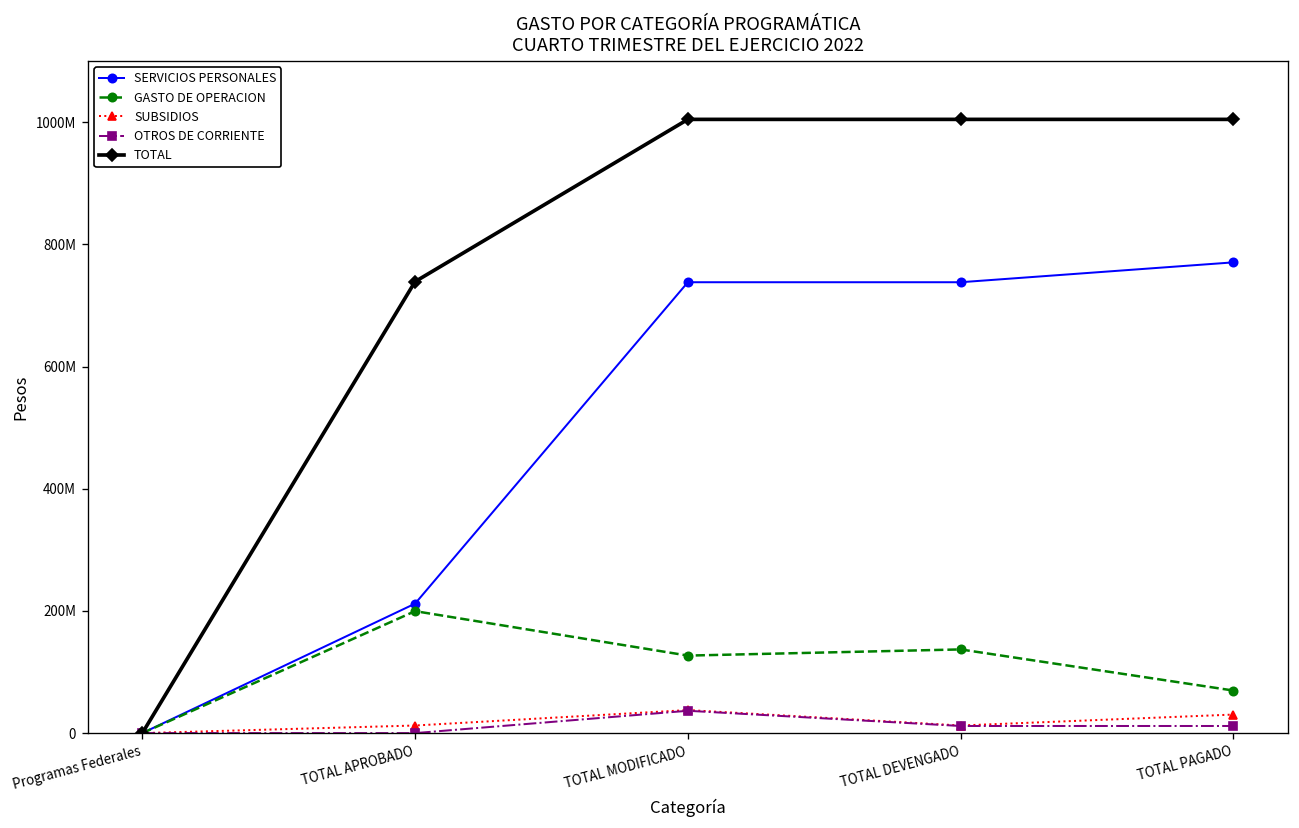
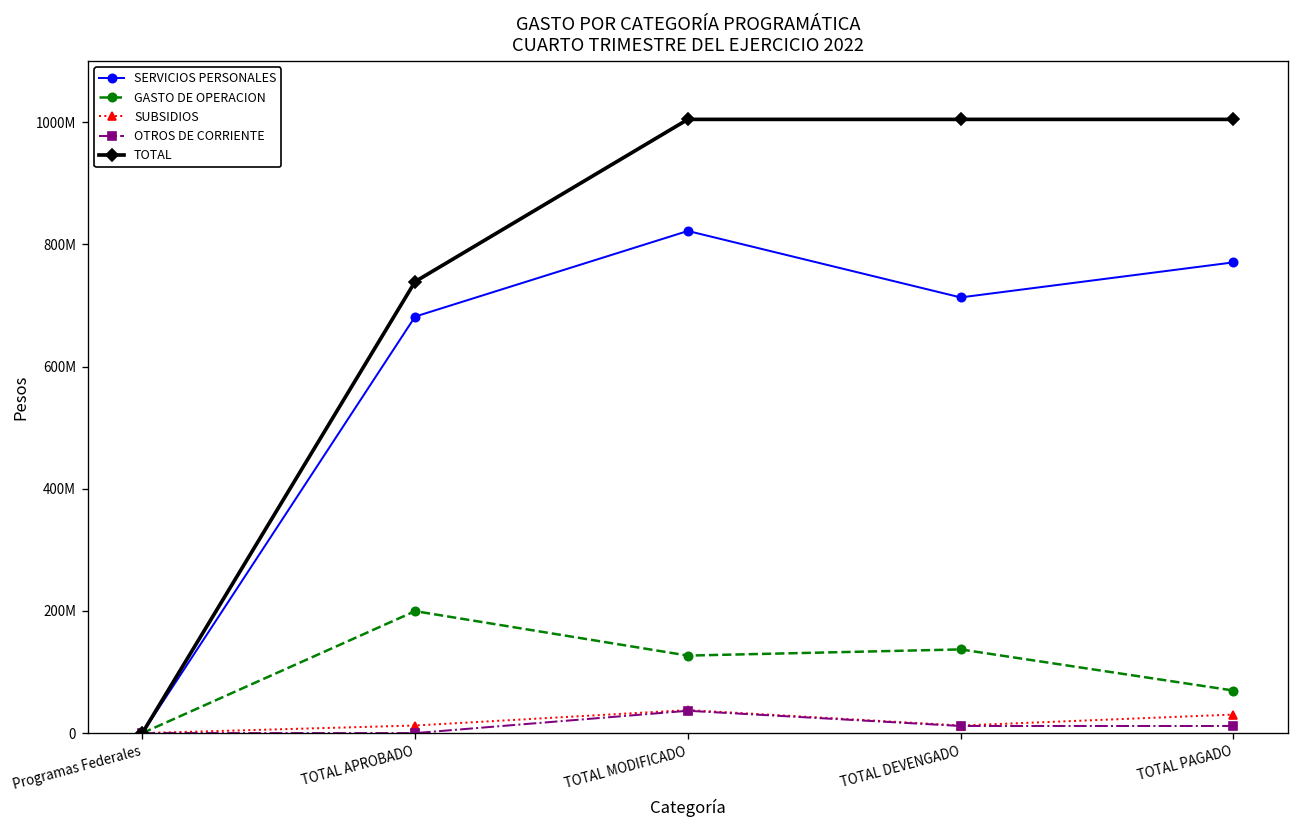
  {
    "SERVICIOS PERSONALES": {
-     "TOTAL APROBADO": 210000000,
-     "TOTAL MODIFICADO": 740000000,
-     "TOTAL DEVENGADO": 740000000,
+     "TOTAL APROBADO": 680000000,
+     "TOTAL MODIFICADO": 820000000,
+     "TOTAL DEVENGADO": 710000000,
      "TOTAL PAGADO": 770000000
    },
    "GASTO DE OPERACION": {
      "TOTAL APROBADO": 200000000,
      "TOTAL MODIFICADO": 130000000,
      "TOTAL DEVENGADO": 140000000,
      "TOTAL PAGADO": 70000000
    },
    "SUBSIDIOS": {
      "TOTAL APROBADO": 10000000,
      "TOTAL PAGADO": 30000000
    },
    "OTROS DE CORRIENTE": {
      "TOTAL APROBADO": 0,
      "TOTAL PAGADO": 10000000
    },
    "TOTAL": {
      "TOTAL APROBADO": 740000000,
      "TOTAL MODIFICADO": 1000000000,
      "TOTAL DEVENGADO": 1000000000,
      "TOTAL PAGADO": 1000000000
    }
  }
